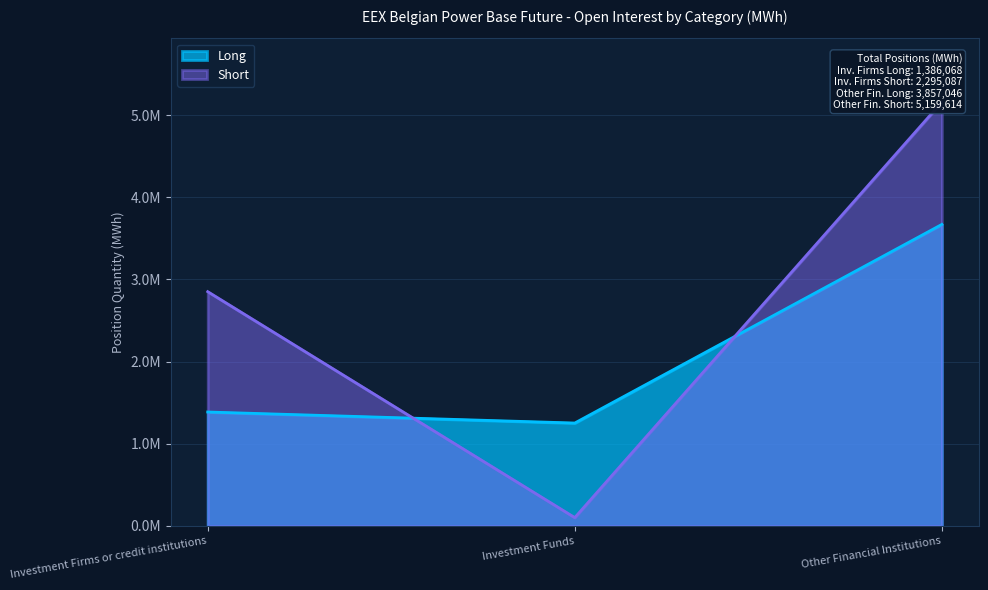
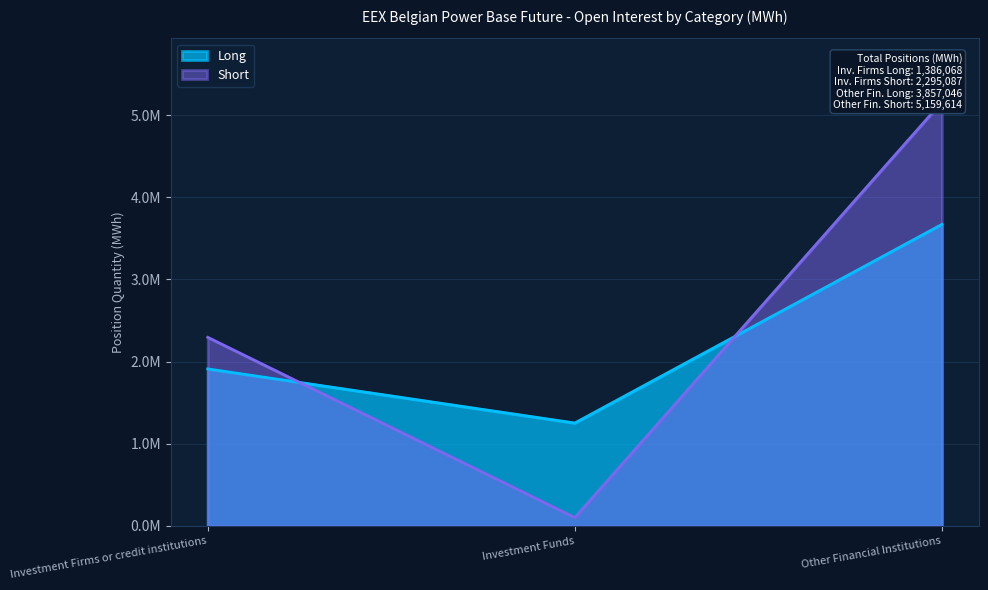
  {
    "Long": {
-     "Investment Firms or credit institutions": 1400000,
+     "Investment Firms or credit institutions": 1900000,
      "Investment Funds": 1300000,
      "Other Financial Institutions": 3700000
    },
    "Short": {
-     "Investment Firms or credit institutions": 2900000,
+     "Investment Firms or credit institutions": 2300000,
      "Investment Funds": 100000
    }
  }
